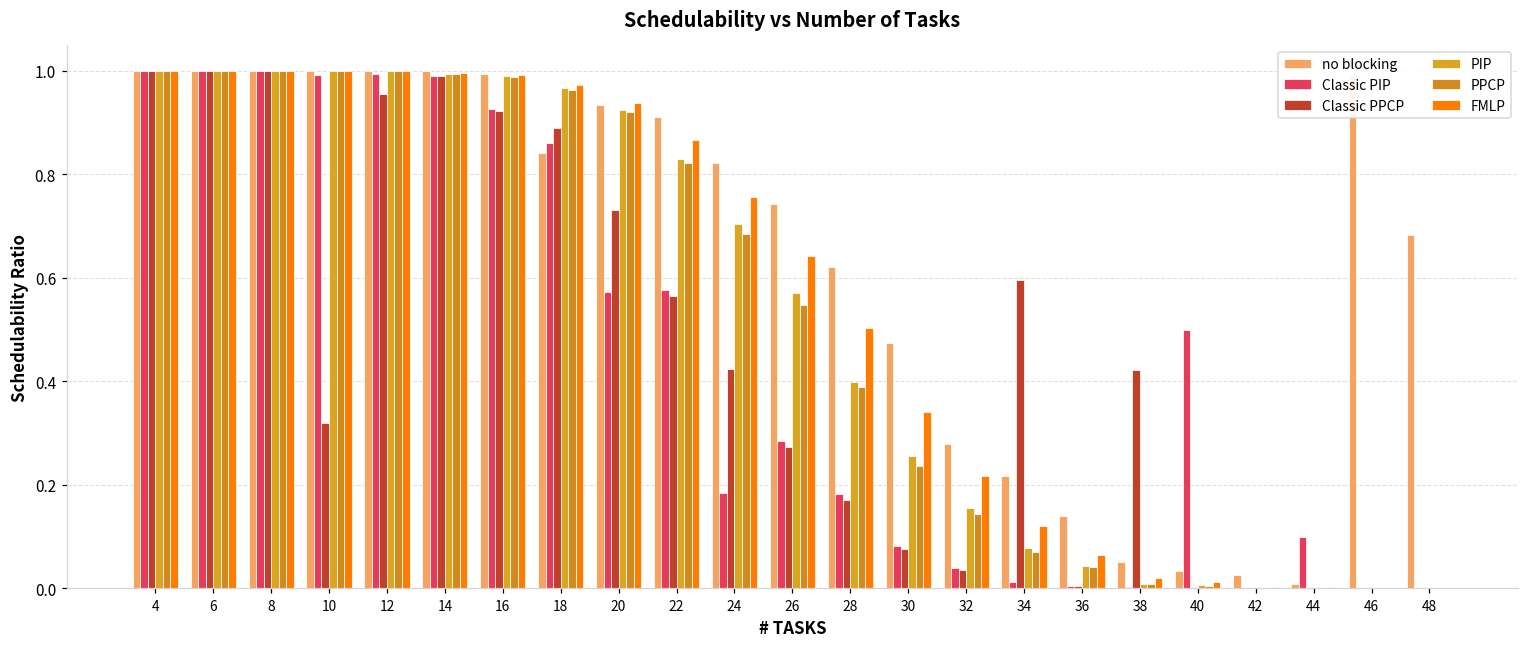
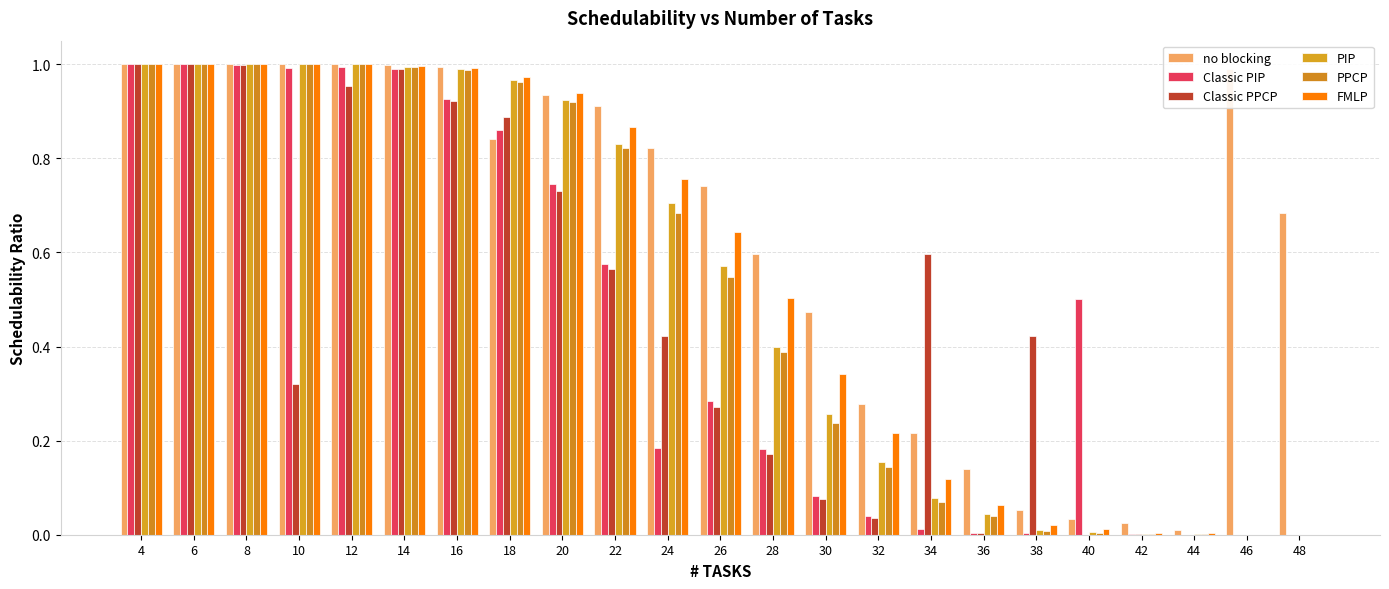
  {
    "no blocking": {
      "4": 1.00,
      "6": 1.00,
      "8": 1.00,
      "10": 1.00,
      "12": 1.00,
      "14": 1.00,
      "16": 0.99,
      "18": 0.84,
      "20": 0.93,
      "22": 0.91,
      "24": 0.82,
      "26": 0.74,
-     "28": 0.62,
+     "28": 0.60,
      "30": 0.47,
      "32": 0.28,
      "34": 0.22,
      "36": 0.14,
      "38": 0.05,
      "40": 0.03,
      "42": 0.03,
      "44": 0.01,
      "48": 0.68
    },
    "Classic PIP": {
      "4": 1.00,
      "6": 1.00,
      "8": 1.00,
      "10": 0.99,
      "12": 0.99,
      "14": 0.99,
      "16": 0.93,
      "18": 0.86,
-     "20": 0.57,
+     "20": 0.75,
      "22": 0.58,
      "24": 0.18,
      "26": 0.28,
      "28": 0.18,
      "30": 0.08,
      "32": 0.04,
      "34": 0.01,
      "40": 0.50,
-     "44": 0.1,
+     "44": 0.0,
      "46": 0.00,
      "48": 0.00
    },
    "Classic PPCP": {
      "4": 1.00,
      "6": 1.00,
      "8": 1.00,
      "10": 0.32,
      "12": 0.95,
      "14": 0.99,
      "16": 0.92,
      "18": 0.89,
      "20": 0.73,
      "22": 0.56,
      "24": 0.42,
      "26": 0.27,
      "28": 0.17,
      "30": 0.08,
      "32": 0.04,
      "34": 0.60,
      "38": 0.42,
      "40": 0.00,
      "44": 0.00,
      "46": 0.00,
      "48": 0.00
    }
  }
